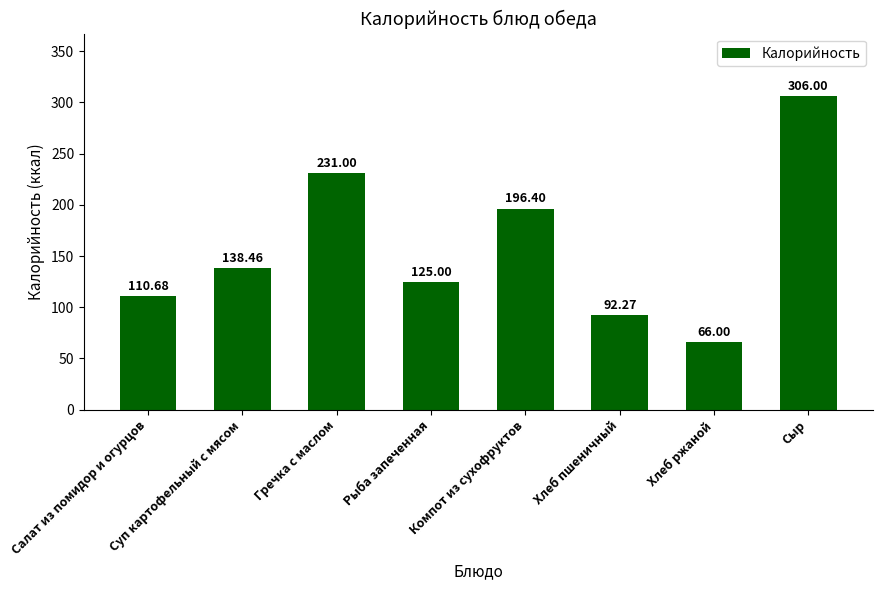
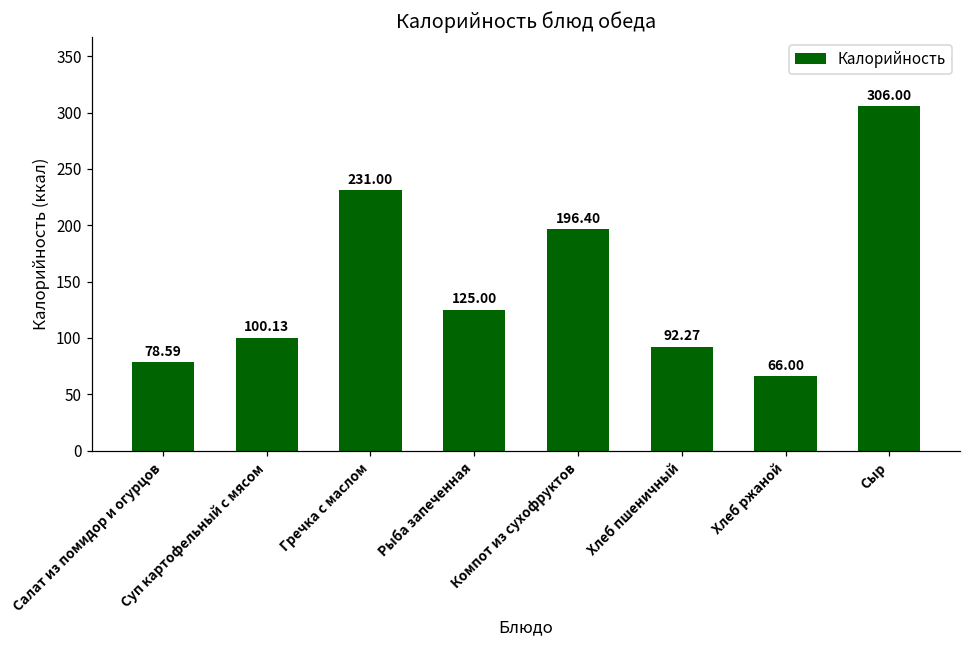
  {
-   "Салат из помидор и огурцов": 110.68,
-   "Суп картофельный с мясом": 138.46,
+   "Салат из помидор и огурцов": 78.59,
+   "Суп картофельный с мясом": 100.13,
    "Гречка с маслом": 231.00,
    "Рыба запеченная": 125.00,
    "Компот из сухофруктов": 196.40,
    "Хлеб пшеничный": 92.27,
    "Хлеб ржаной": 66.00,
    "Сыр": 306.00
  }
